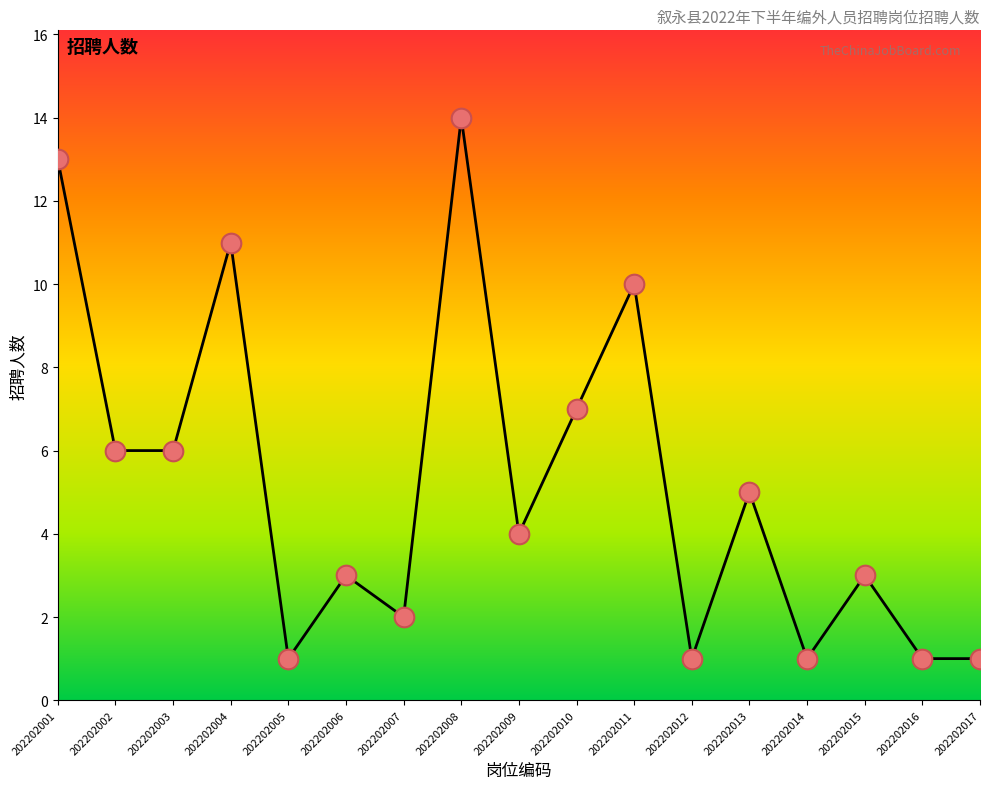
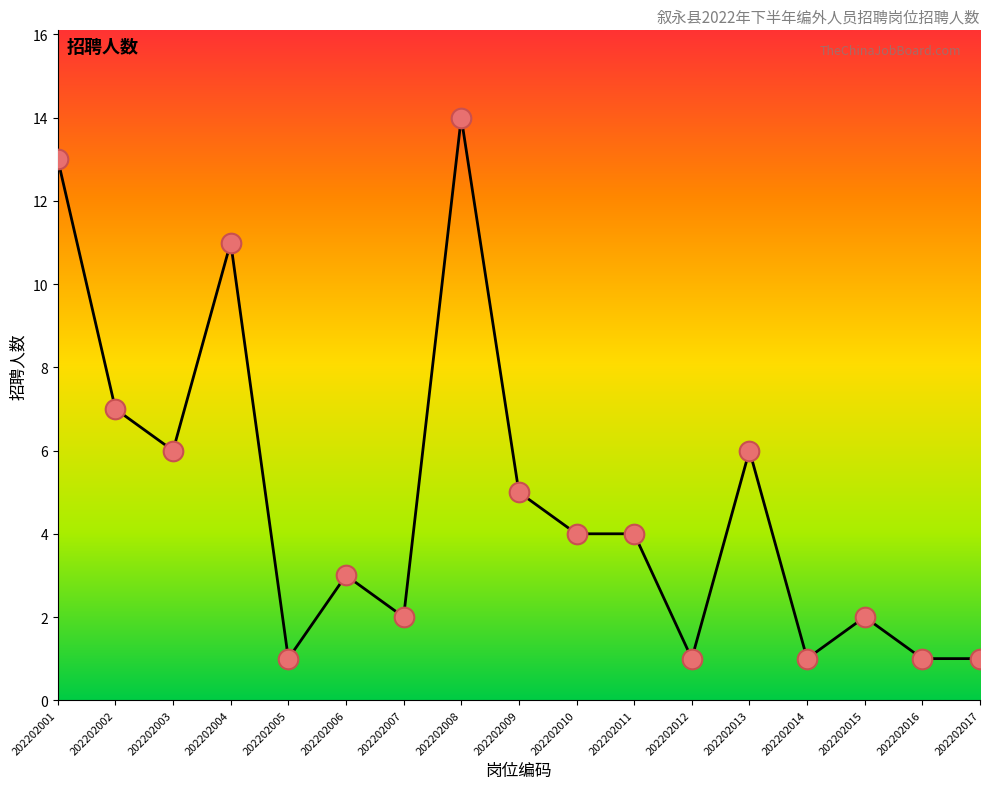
  {
    "202202001": 13,
-   "202202002": 6,
+   "202202002": 7,
    "202202003": 6,
    "202202004": 11,
    "202202005": 1,
    "202202006": 3,
    "202202007": 2,
    "202202008": 14,
-   "202202009": 4,
-   "202202010": 7,
-   "202202011": 10,
+   "202202009": 5,
+   "202202010": 4,
+   "202202011": 4,
    "202202012": 1,
-   "202202013": 5,
+   "202202013": 6,
    "202202014": 1,
-   "202202015": 3,
+   "202202015": 2,
    "202202016": 1,
    "202202017": 1
  }
